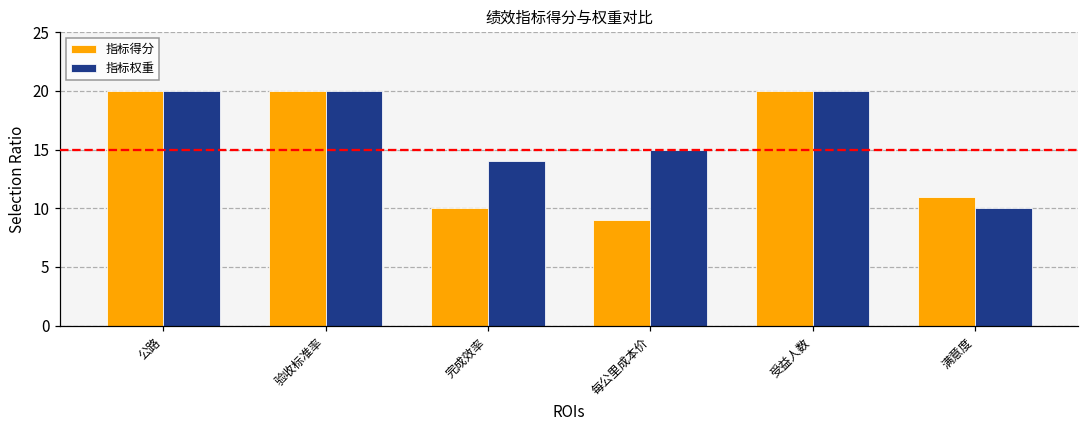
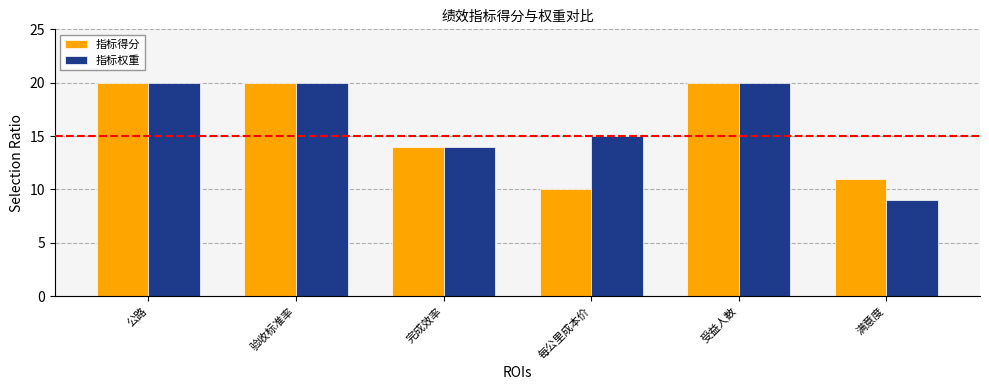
  {
    "指标得分": {
      "公路": 20,
      "验收标准率": 20,
-     "完成效率": 10,
-     "每公里成本价": 9,
+     "完成效率": 14,
+     "每公里成本价": 10,
      "受益人数": 20,
      "满意度": 11
    },
    "指标权重": {
      "公路": 20,
      "验收标准率": 20,
      "完成效率": 14,
      "每公里成本价": 15,
      "受益人数": 20,
-     "满意度": 10
+     "满意度": 9
    }
  }
